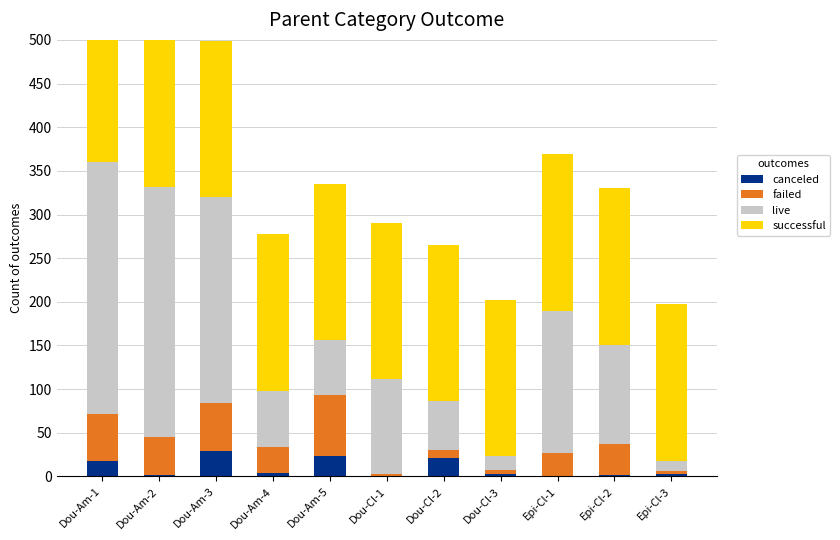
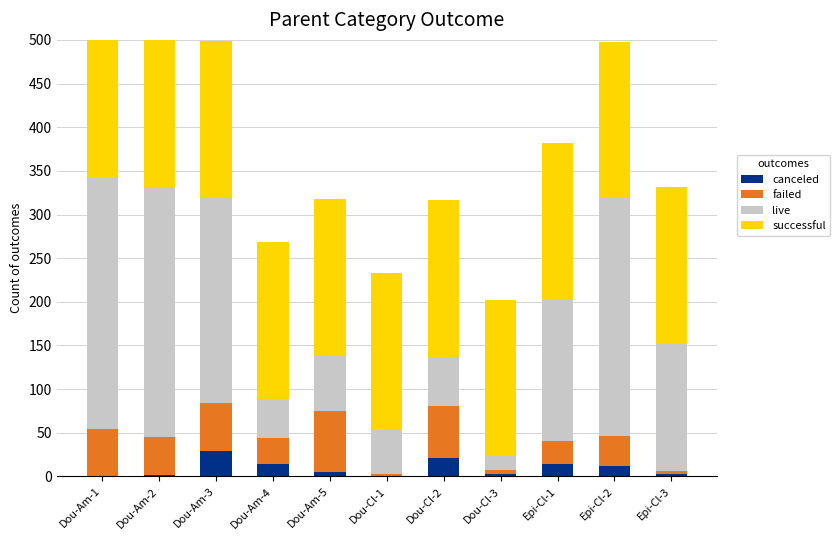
  {
    "canceled": {
-     "Dou-Am-1": 20,
+     "Dou-Am-1": 0,
      "Dou-Am-3": 30,
-     "Dou-Am-4": 0,
-     "Dou-Am-5": 20,
+     "Dou-Am-4": 10,
+     "Dou-Am-5": 10,
      "Dou-Cl-2": 20,
      "Dou-Cl-3": 0,
-     "Epi-Cl-1": 0,
-     "Epi-Cl-2": 0,
+     "Epi-Cl-1": 10,
+     "Epi-Cl-2": 10,
      "Epi-Cl-3": 0
    },
    "failed": {
      "Dou-Am-1": 50,
      "Dou-Am-2": 40,
      "Dou-Am-3": 60,
      "Dou-Am-4": 30,
      "Dou-Am-5": 70,
-     "Dou-Cl-2": 10,
+     "Dou-Cl-2": 60,
      "Dou-Cl-3": 0,
      "Epi-Cl-1": 30,
      "Epi-Cl-2": 30,
      "Epi-Cl-3": 0
    },
    "live": {
      "Dou-Am-1": 290,
      "Dou-Am-2": 290,
      "Dou-Am-3": 240,
-     "Dou-Am-4": 60,
+     "Dou-Am-4": 50,
      "Dou-Am-5": 60,
-     "Dou-Cl-1": 110,
+     "Dou-Cl-1": 50,
      "Dou-Cl-2": 60,
      "Dou-Cl-3": 20,
      "Epi-Cl-1": 160,
-     "Epi-Cl-2": 110,
-     "Epi-Cl-3": 10
+     "Epi-Cl-2": 270,
+     "Epi-Cl-3": 150
    },
    "successful": {
      "Dou-Am-3": 180,
      "Dou-Am-4": 180,
      "Dou-Am-5": 180,
      "Dou-Cl-1": 180,
      "Dou-Cl-2": 180,
      "Dou-Cl-3": 180,
      "Epi-Cl-1": 180,
      "Epi-Cl-2": 180,
      "Epi-Cl-3": 180
    }
  }
